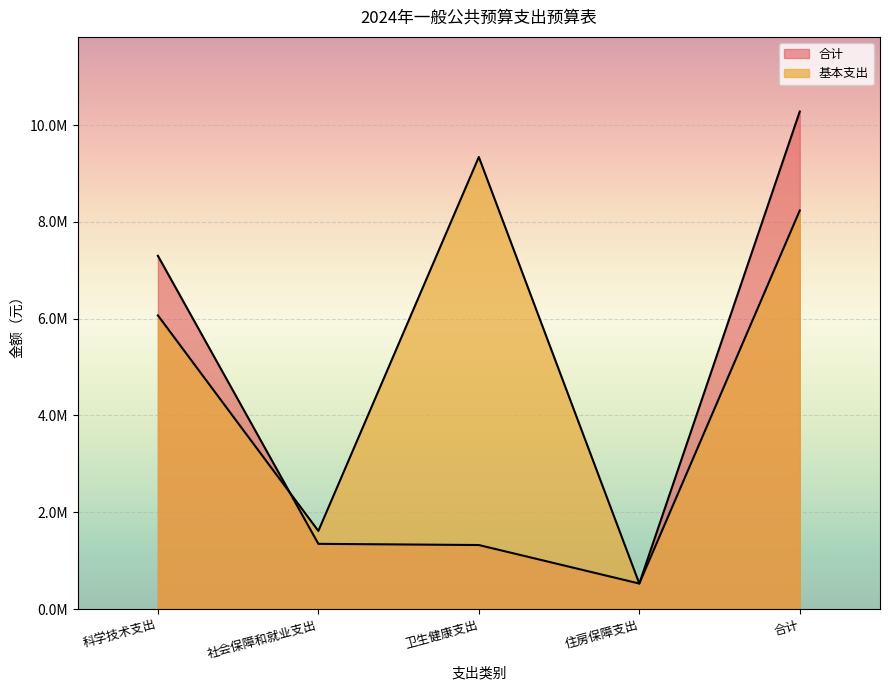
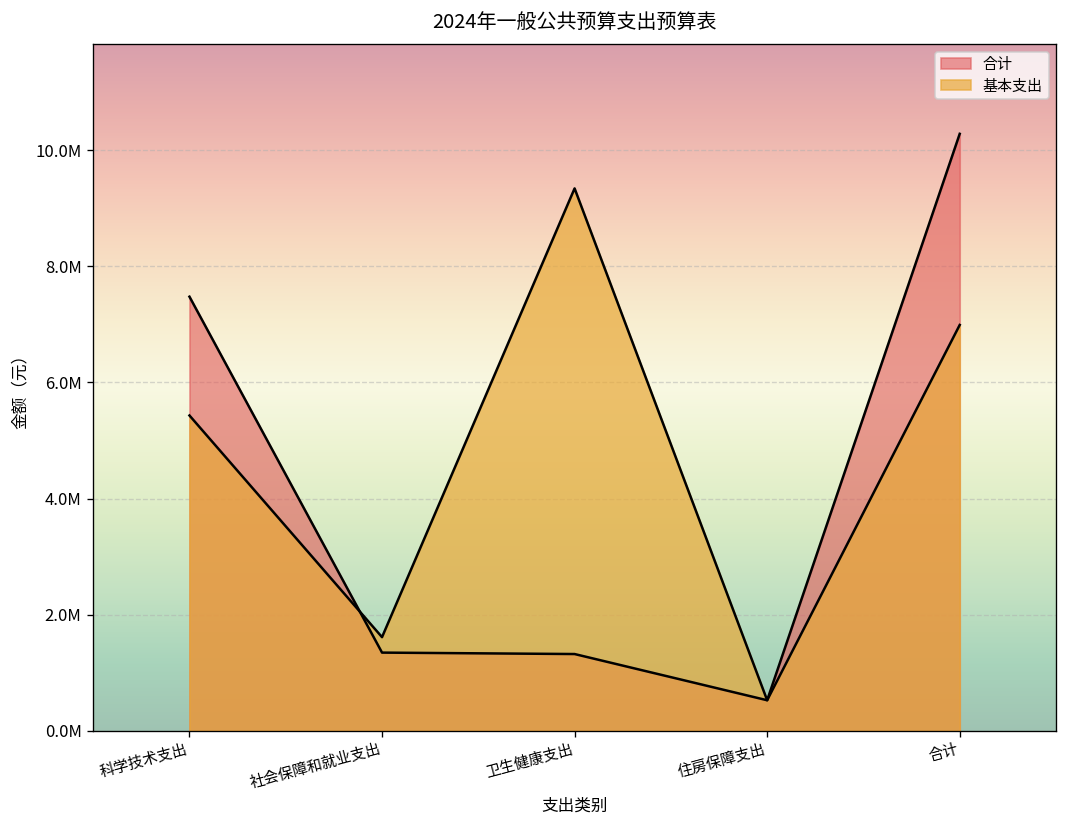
  {
    "合计": {
-     "科学技术支出": 7300000,
+     "科学技术支出": 7500000,
      "社会保障和就业支出": 1300000,
      "卫生健康支出": 1300000,
      "合计": 10300000
    },
    "基本支出": {
-     "科学技术支出": 6100000,
+     "科学技术支出": 5400000,
      "社会保障和就业支出": 1600000,
      "卫生健康支出": 9300000,
-     "合计": 8200000
+     "合计": 7000000
    }
  }
